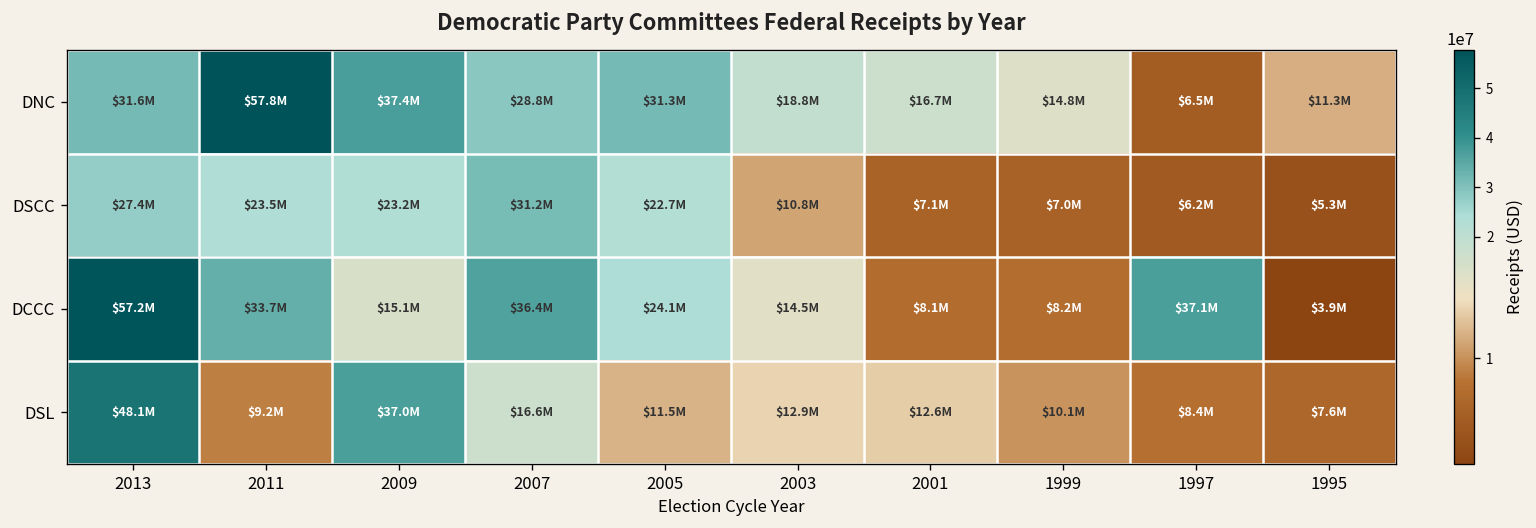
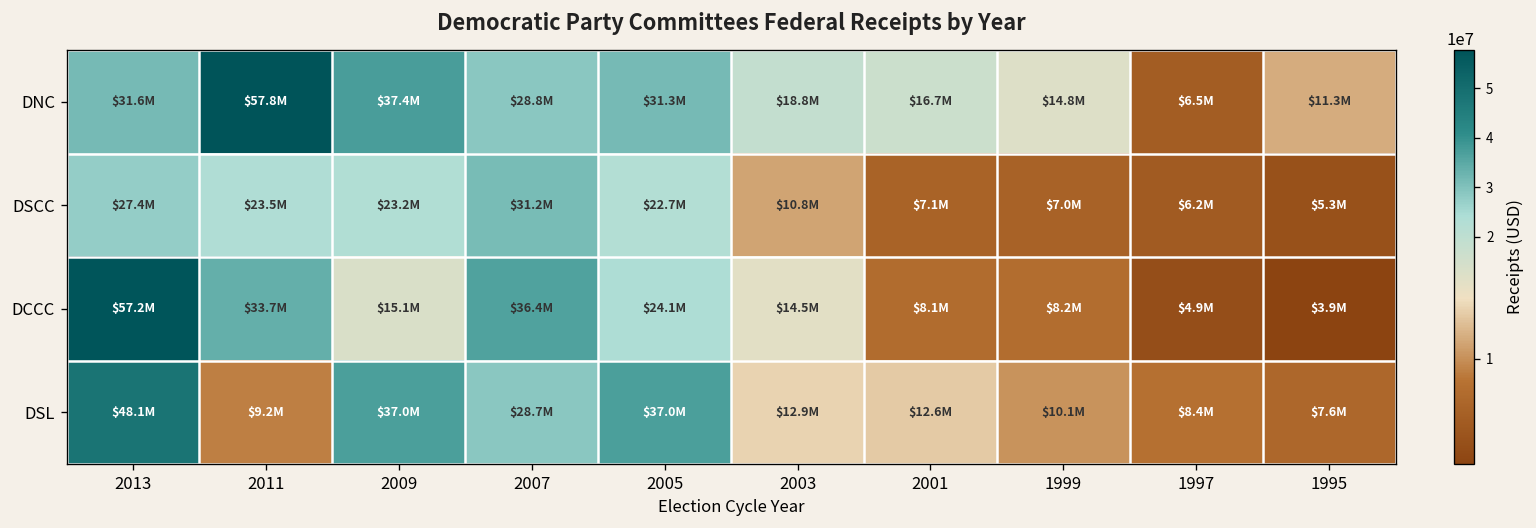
  {
    "DNC": {
      "2013": "$31.6M",
      "2011": "$57.8M",
      "2009": "$37.4M",
      "2007": "$28.8M",
      "2005": "$31.3M",
      "2003": "$18.8M",
      "2001": "$16.7M",
      "1999": "$14.8M",
      "1997": "$6.5M",
      "1995": "$11.3M"
    },
    "DSCC": {
      "2013": "$27.4M",
      "2011": "$23.5M",
      "2009": "$23.2M",
      "2007": "$31.2M",
      "2005": "$22.7M",
      "2003": "$10.8M",
      "2001": "$7.1M",
      "1999": "$7.0M",
      "1997": "$6.2M",
      "1995": "$5.3M"
    },
    "DCCC": {
      "2013": "$57.2M",
      "2011": "$33.7M",
      "2009": "$15.1M",
      "2007": "$36.4M",
      "2005": "$24.1M",
      "2003": "$14.5M",
      "2001": "$8.1M",
      "1999": "$8.2M",
-     "1997": "$37.1M",
+     "1997": "$4.9M",
      "1995": "$3.9M"
    },
    "DSL": {
      "2013": "$48.1M",
      "2011": "$9.2M",
      "2009": "$37.0M",
-     "2007": "$16.6M",
-     "2005": "$11.5M",
+     "2007": "$28.7M",
+     "2005": "$37.0M",
      "2003": "$12.9M",
      "2001": "$12.6M",
      "1999": "$10.1M",
      "1997": "$8.4M",
      "1995": "$7.6M"
    }
  }
